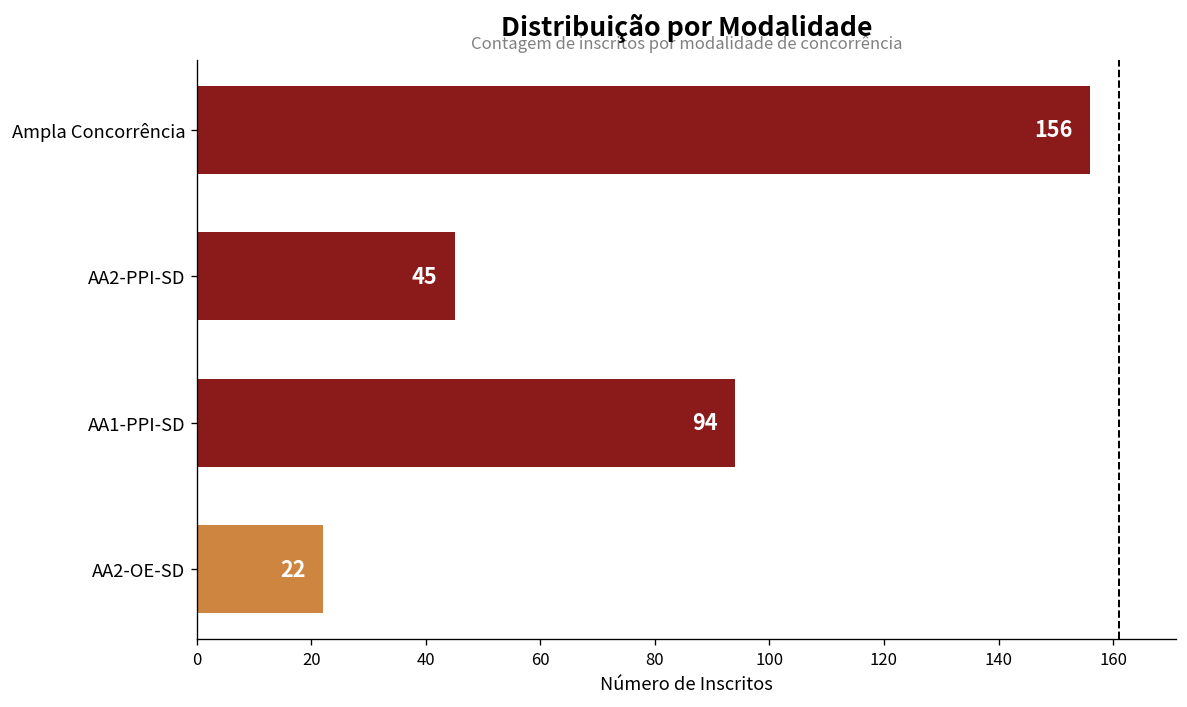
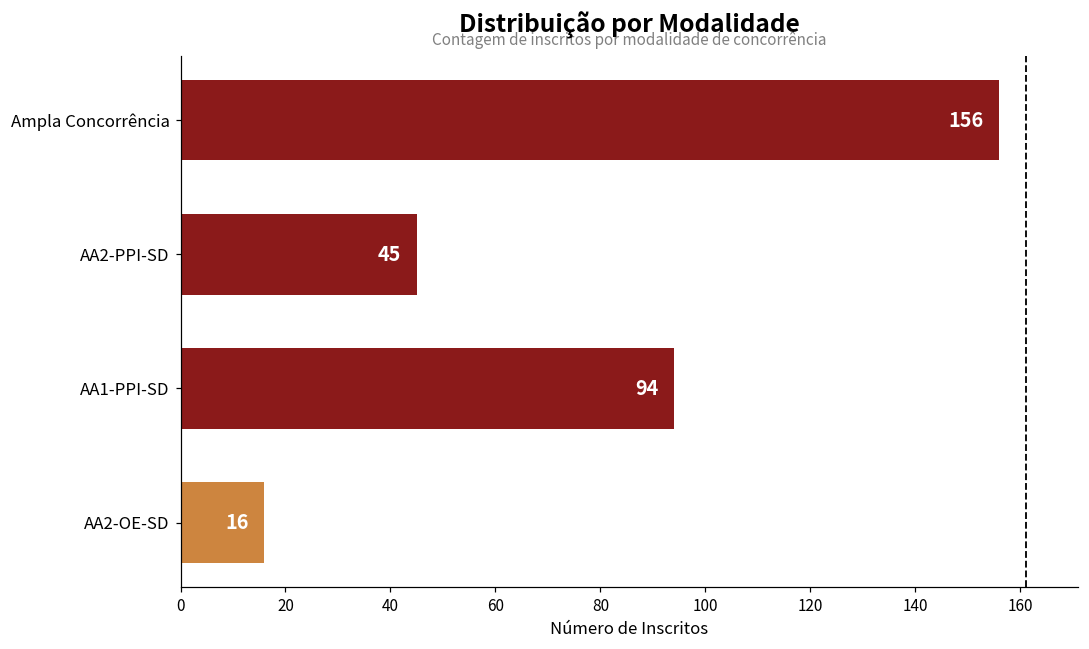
  {
    "Ampla Concorrência": 156,
    "AA2-PPI-SD": 45,
    "AA1-PPI-SD": 94,
-   "AA2-OE-SD": 22
+   "AA2-OE-SD": 16
  }
